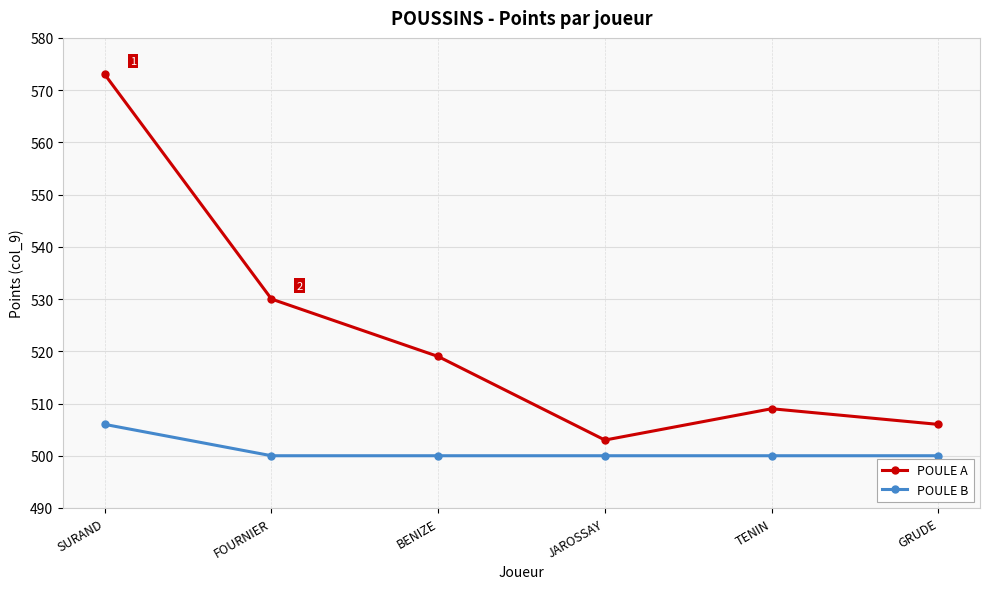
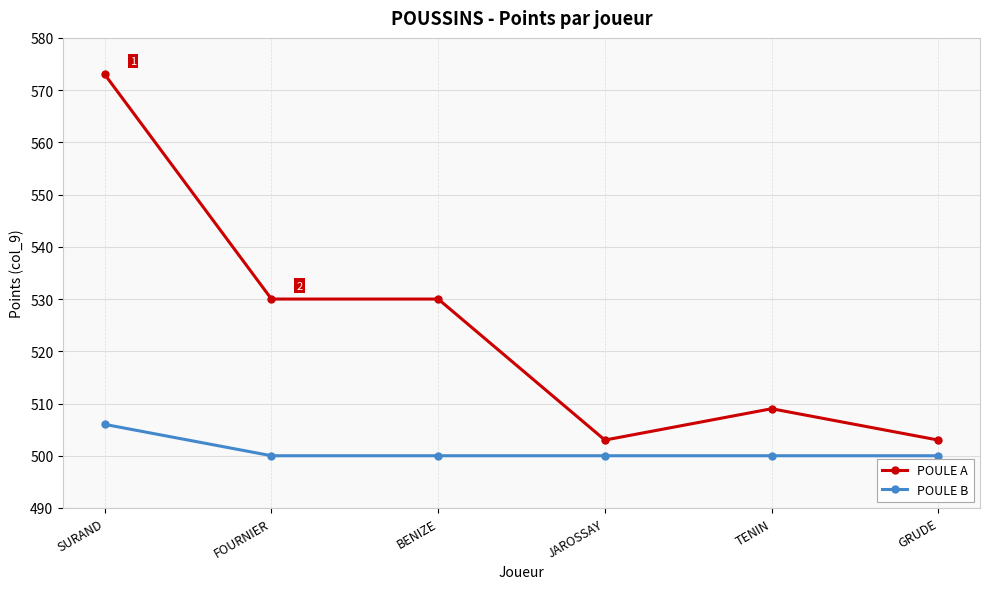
  {
    "POULE A": {
      "SURAND": 573,
      "FOURNIER": 530,
-     "BENIZE": 519,
+     "BENIZE": 530,
      "JAROSSAY": 503,
      "TENIN": 509,
-     "GRUDE": 506
+     "GRUDE": 503
    },
    "POULE B": {
      "SURAND": 506,
      "FOURNIER": 500,
      "BENIZE": 500,
      "JAROSSAY": 500,
      "TENIN": 500,
      "GRUDE": 500
    }
  }
